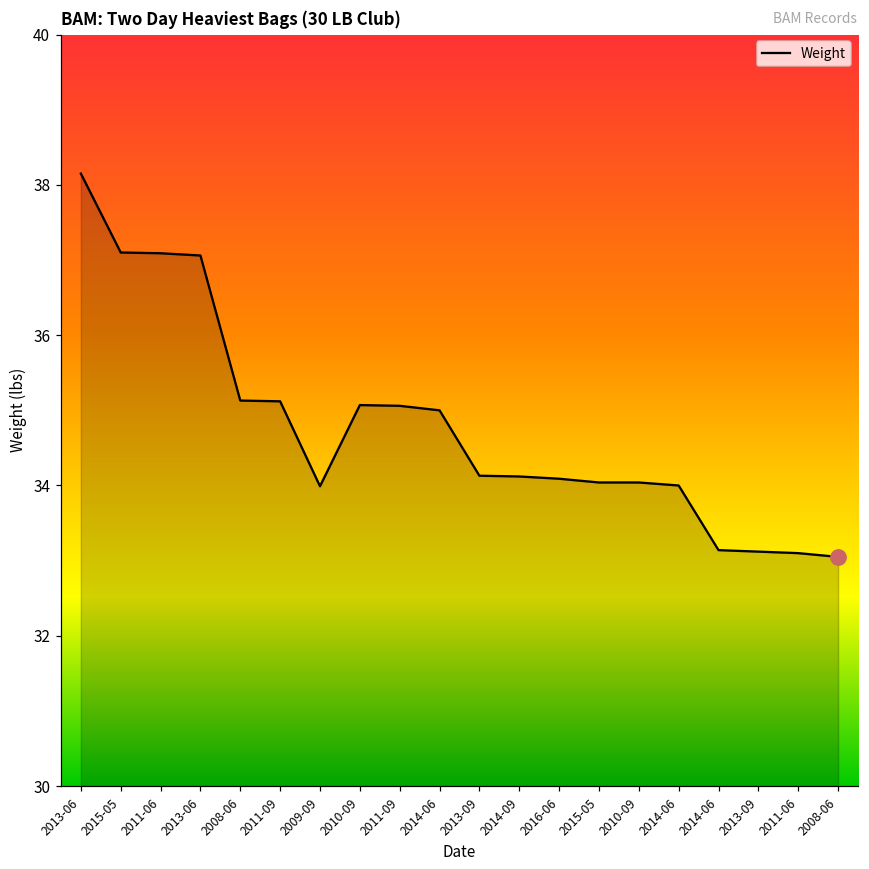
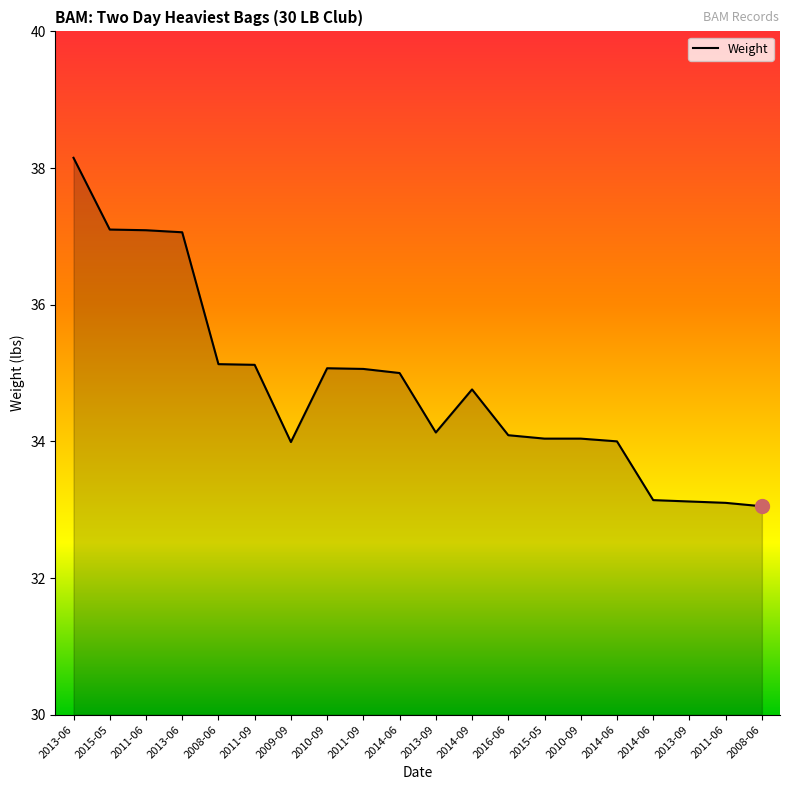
  {
    "Weight": {
      "2009-09": 34.0,
-     "2014-09": 34.1,
+     "2014-09": 34.8,
      "2016-06": 34.1
    }
  }
